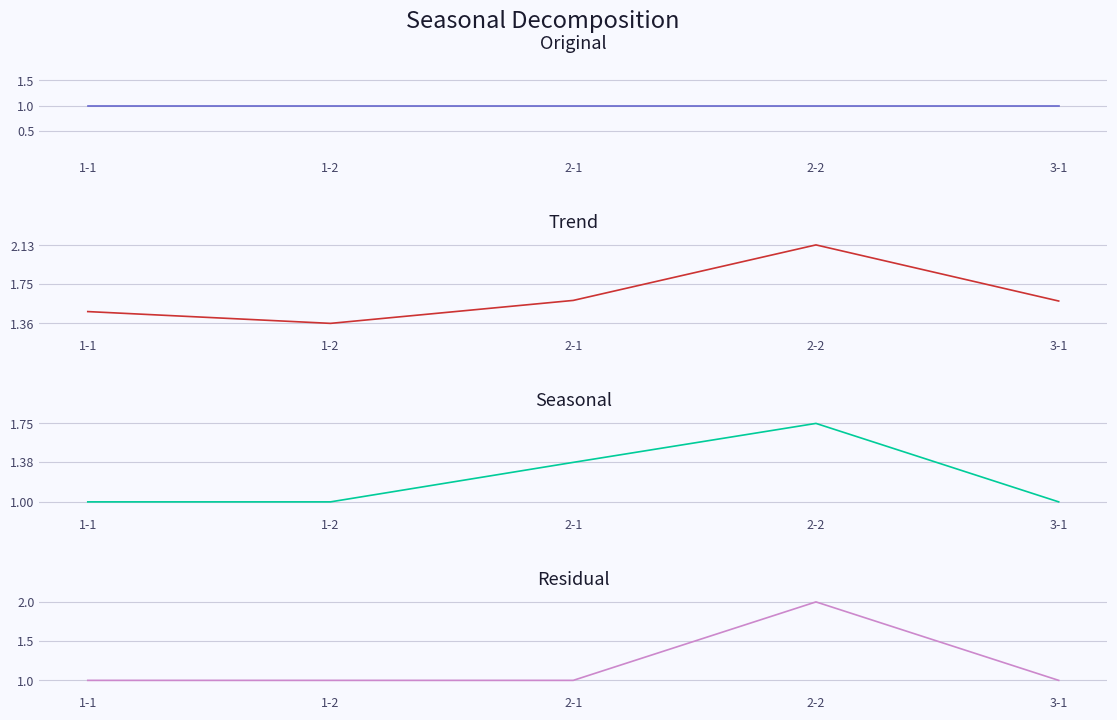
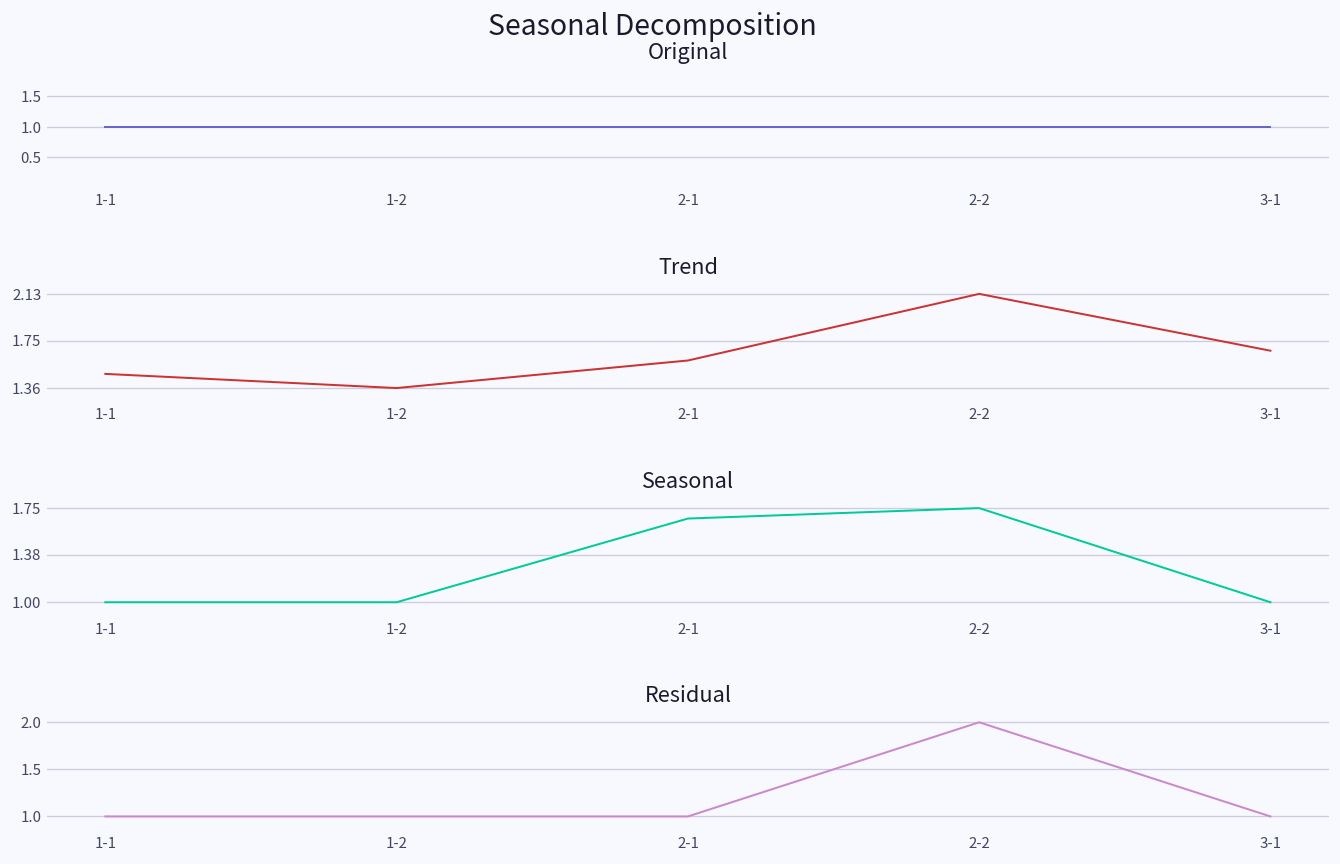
  {
    "Original": {
      "1-1": 1.0,
      "1-2": 1.0,
      "2-1": 1.0,
      "2-2": 1.0,
      "3-1": 1.0
    },
    "Trend": {
      "1-1": 1.48,
      "1-2": 1.36,
      "2-1": 1.59,
      "2-2": 2.13,
-     "3-1": 1.58
+     "3-1": 1.67
    },
    "Seasonal": {
      "1-1": 1.00,
      "1-2": 1.00,
-     "2-1": 1.38,
+     "2-1": 1.67,
      "2-2": 1.75,
      "3-1": 1.00
    },
    "Residual": {
      "1-1": 1.0,
      "1-2": 1.0,
      "2-1": 1.0,
      "2-2": 2.0,
      "3-1": 1.0
    }
  }
